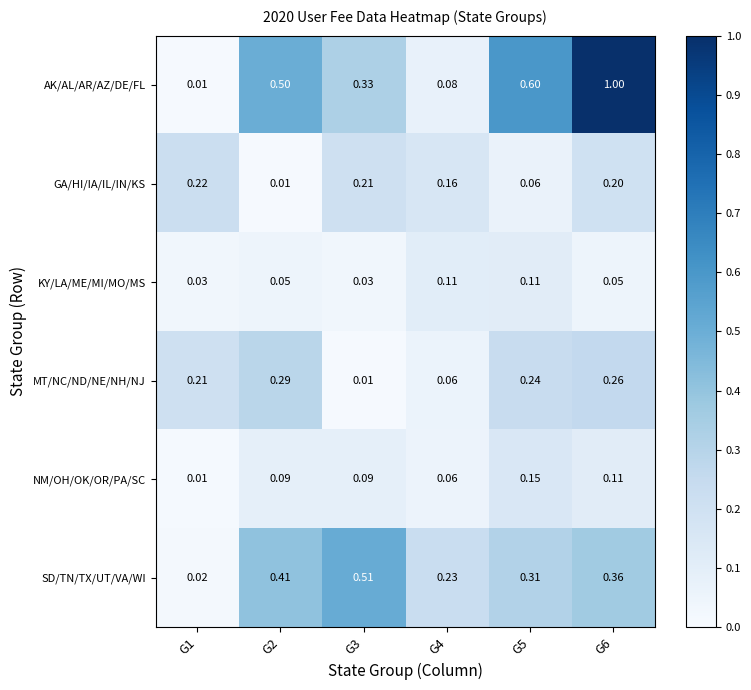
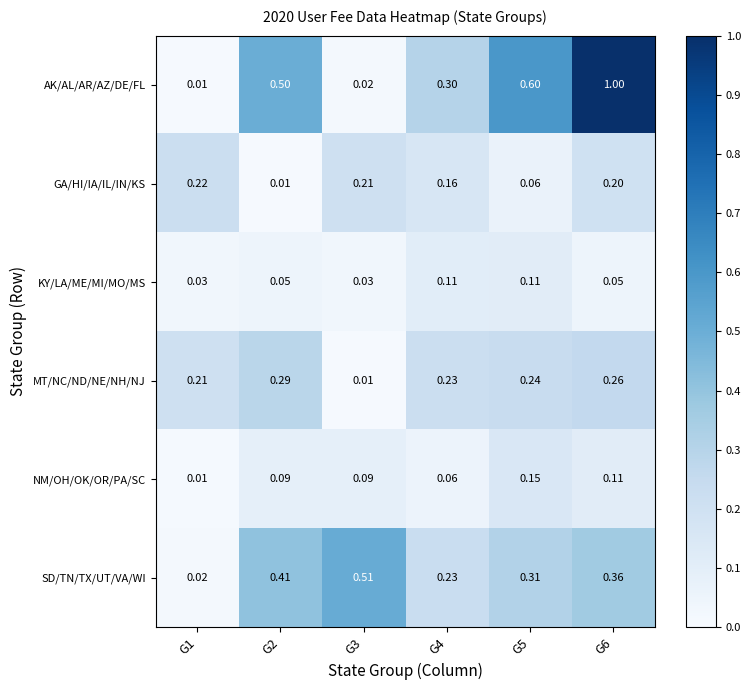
  {
    "AK/AL/AR/AZ/DE/FL": {
      "G1": 0.01,
      "G2": 0.50,
-     "G3": 0.33,
-     "G4": 0.08,
+     "G3": 0.02,
+     "G4": 0.30,
      "G5": 0.60,
      "G6": 1.00
    },
    "GA/HI/IA/IL/IN/KS": {
      "G1": 0.22,
      "G2": 0.01,
      "G3": 0.21,
      "G4": 0.16,
      "G5": 0.06,
      "G6": 0.20
    },
    "KY/LA/ME/MI/MO/MS": {
      "G1": 0.03,
      "G2": 0.05,
      "G3": 0.03,
      "G4": 0.11,
      "G5": 0.11,
      "G6": 0.05
    },
    "MT/NC/ND/NE/NH/NJ": {
      "G1": 0.21,
      "G2": 0.29,
      "G3": 0.01,
-     "G4": 0.06,
+     "G4": 0.23,
      "G5": 0.24,
      "G6": 0.26
    },
    "NM/OH/OK/OR/PA/SC": {
      "G1": 0.01,
      "G2": 0.09,
      "G3": 0.09,
      "G4": 0.06,
      "G5": 0.15,
      "G6": 0.11
    },
    "SD/TN/TX/UT/VA/WI": {
      "G1": 0.02,
      "G2": 0.41,
      "G3": 0.51,
      "G4": 0.23,
      "G5": 0.31,
      "G6": 0.36
    }
  }
